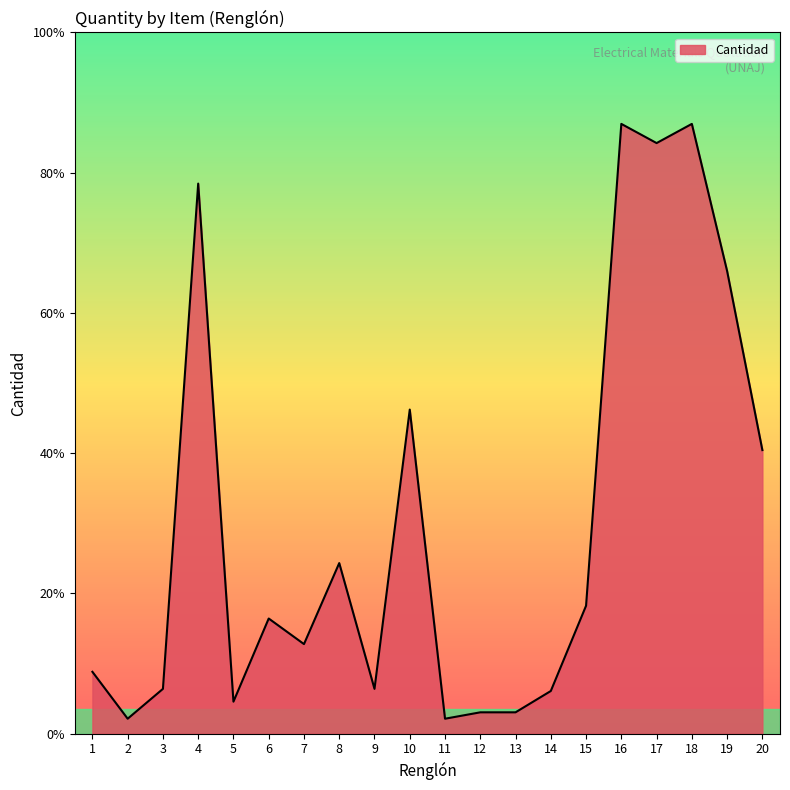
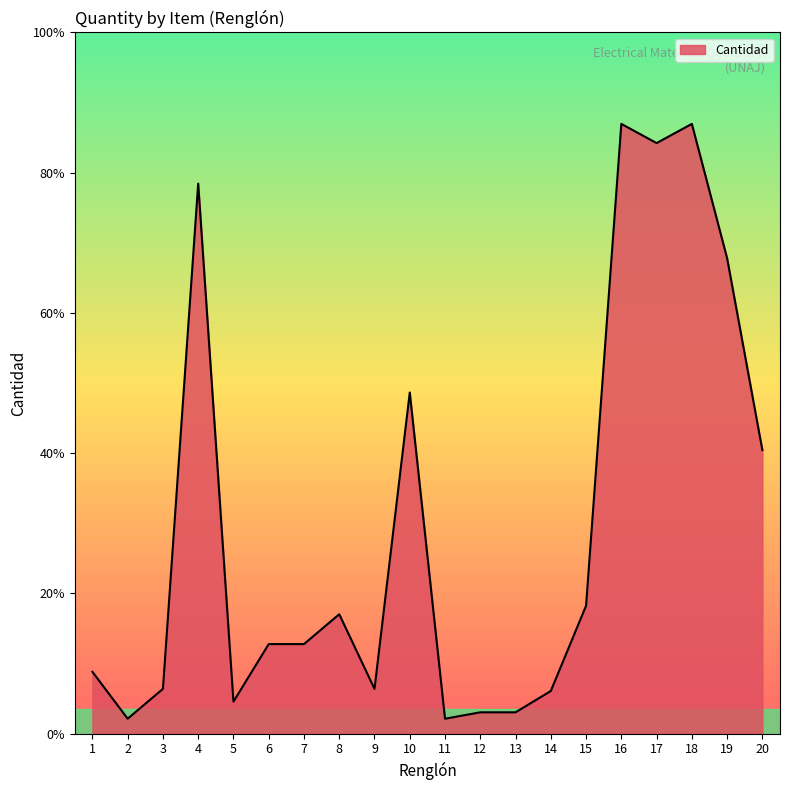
  {
    "1": "9%",
    "3": "6%",
    "4": "78%",
    "5": "5%",
-   "6": "16%",
+   "6": "13%",
    "7": "13%",
-   "8": "24%",
+   "8": "17%",
    "9": "6%",
-   "10": "46%",
+   "10": "49%",
    "14": "6%",
    "15": "18%",
    "16": "87%",
    "17": "84%",
    "18": "87%",
-   "19": "66%",
+   "19": "68%",
    "20": "40%"
  }
